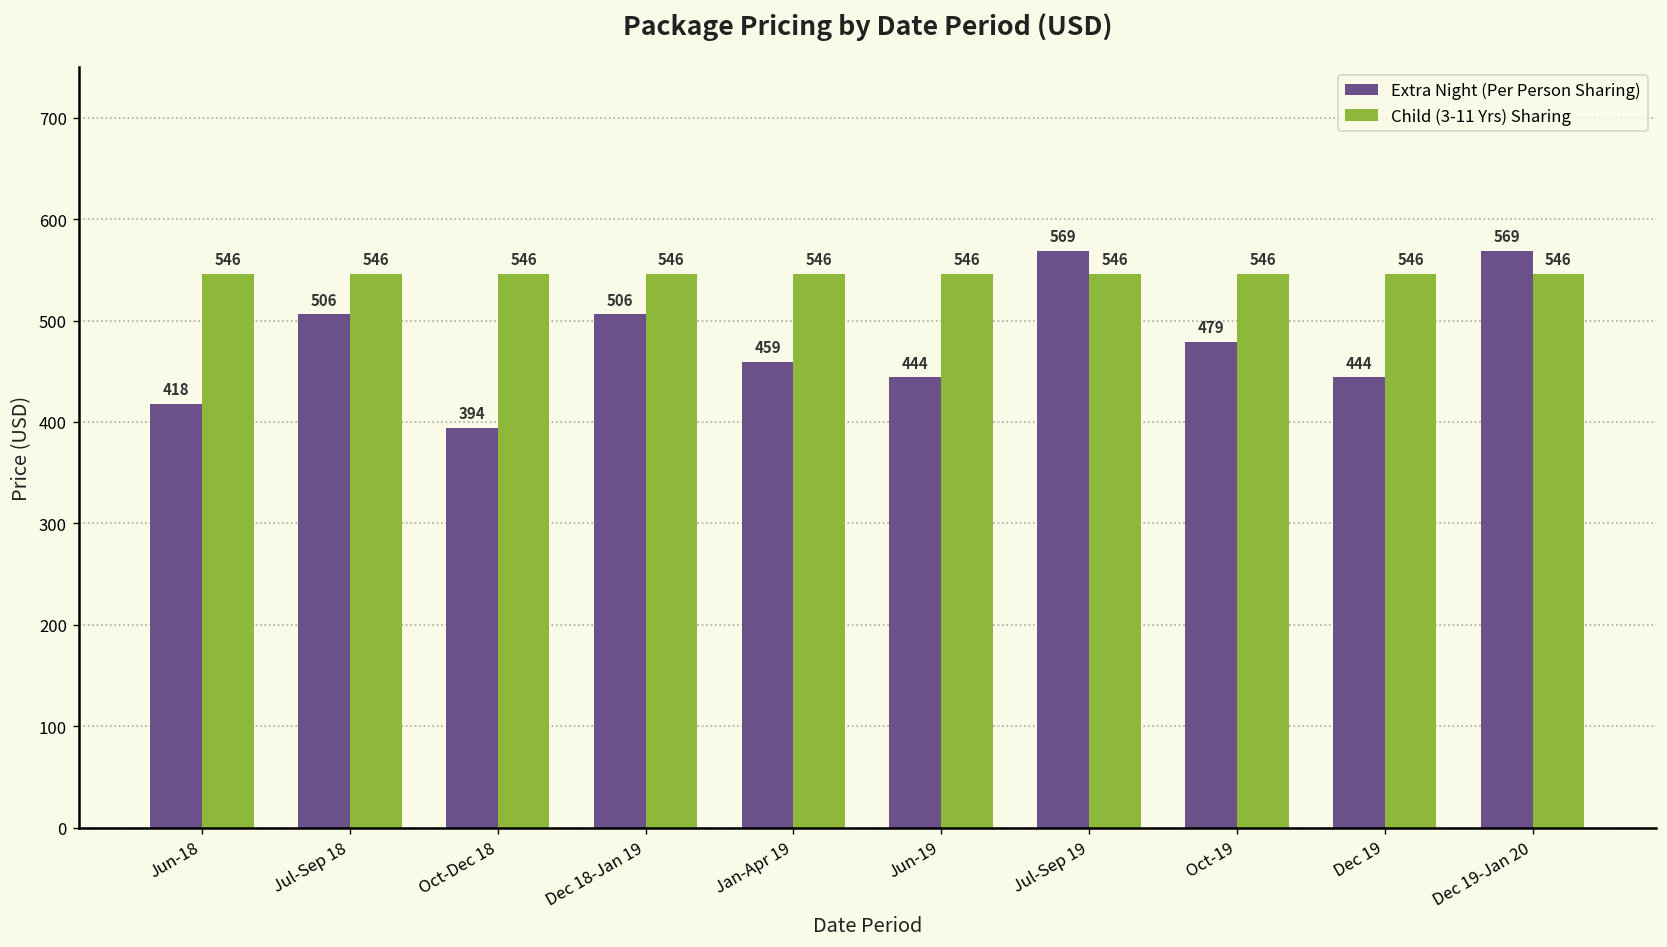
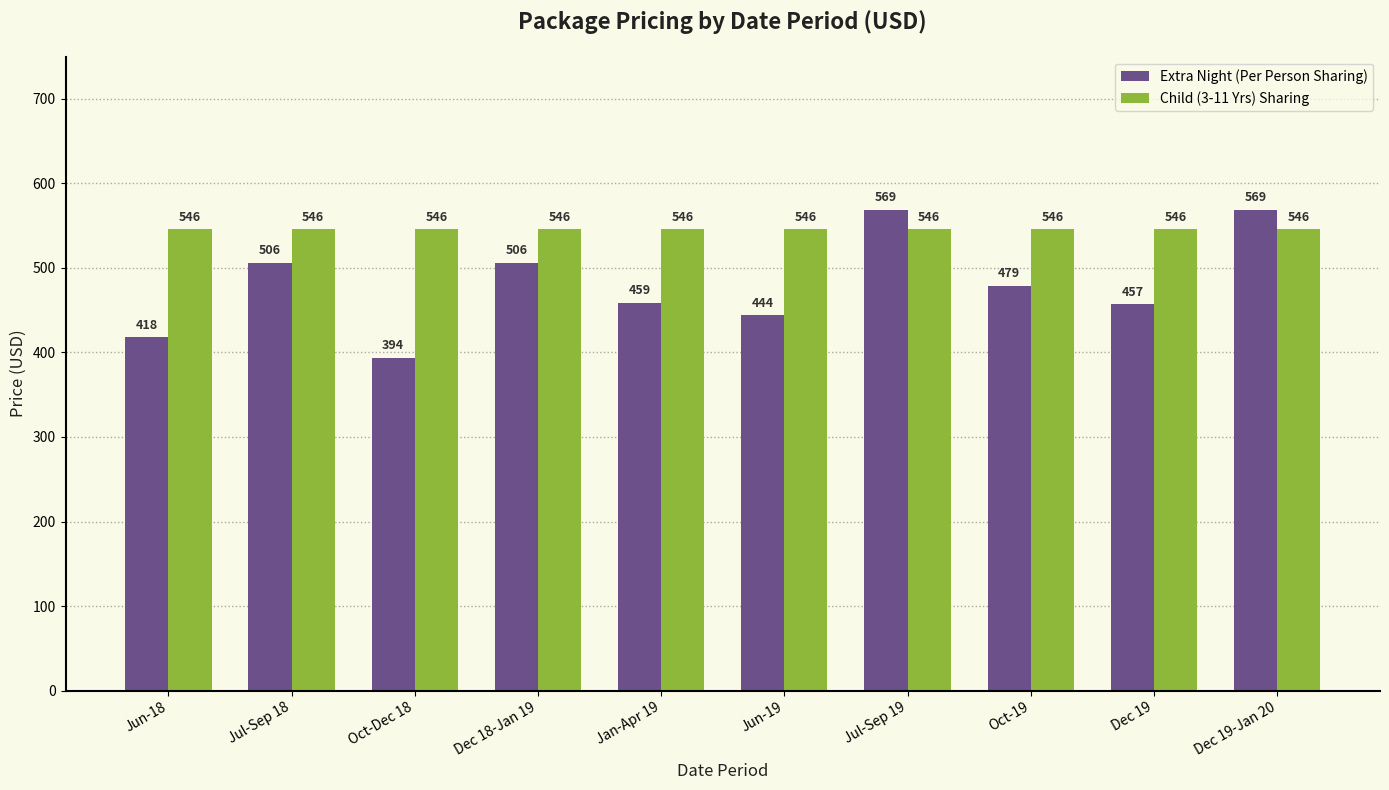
  {
    "Extra Night (Per Person Sharing)": {
      "Jun-18": 418,
      "Jul-Sep 18": 506,
      "Oct-Dec 18": 394,
      "Dec 18-Jan 19": 506,
      "Jan-Apr 19": 459,
      "Jun-19": 444,
      "Jul-Sep 19": 569,
      "Oct-19": 479,
-     "Dec 19": 444,
+     "Dec 19": 457,
      "Dec 19-Jan 20": 569
    },
    "Child (3-11 Yrs) Sharing": {
      "Jun-18": 546,
      "Jul-Sep 18": 546,
      "Oct-Dec 18": 546,
      "Dec 18-Jan 19": 546,
      "Jan-Apr 19": 546,
      "Jun-19": 546,
      "Jul-Sep 19": 546,
      "Oct-19": 546,
      "Dec 19": 546,
      "Dec 19-Jan 20": 546
    }
  }
